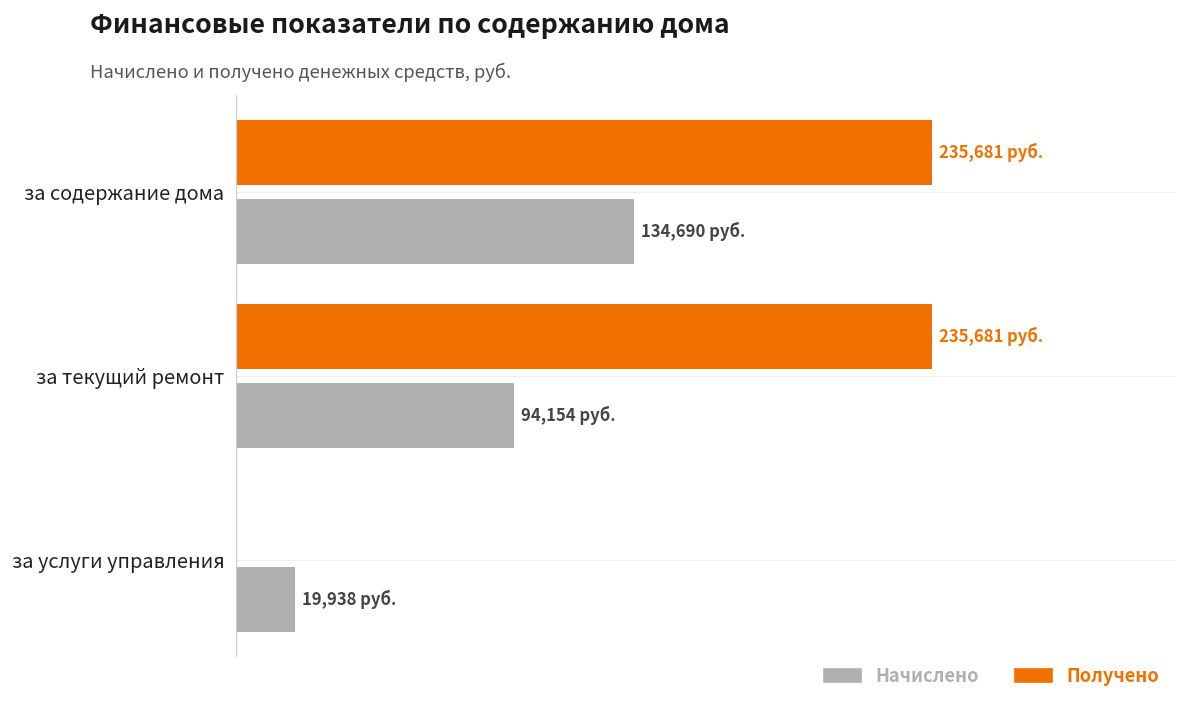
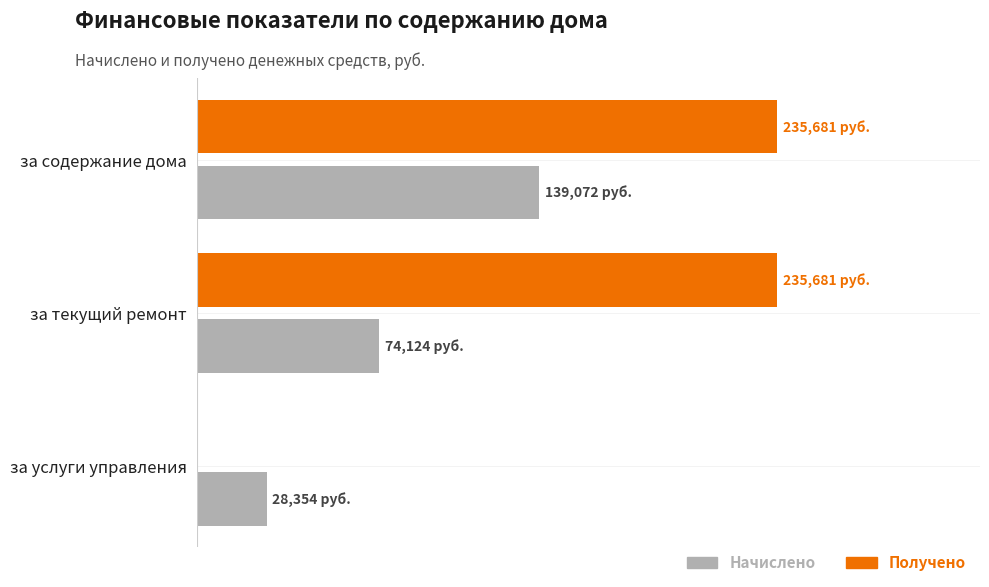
  {
    "Начислено": {
-     "за содержание дома": "134,690",
-     "за текущий ремонт": "94,154",
-     "за услуги управления": "19,938"
+     "за содержание дома": "139,072",
+     "за текущий ремонт": "74,124",
+     "за услуги управления": "28,354"
    },
    "Получено": {
      "за содержание дома": "235,681",
      "за текущий ремонт": "235,681"
    }
  }
